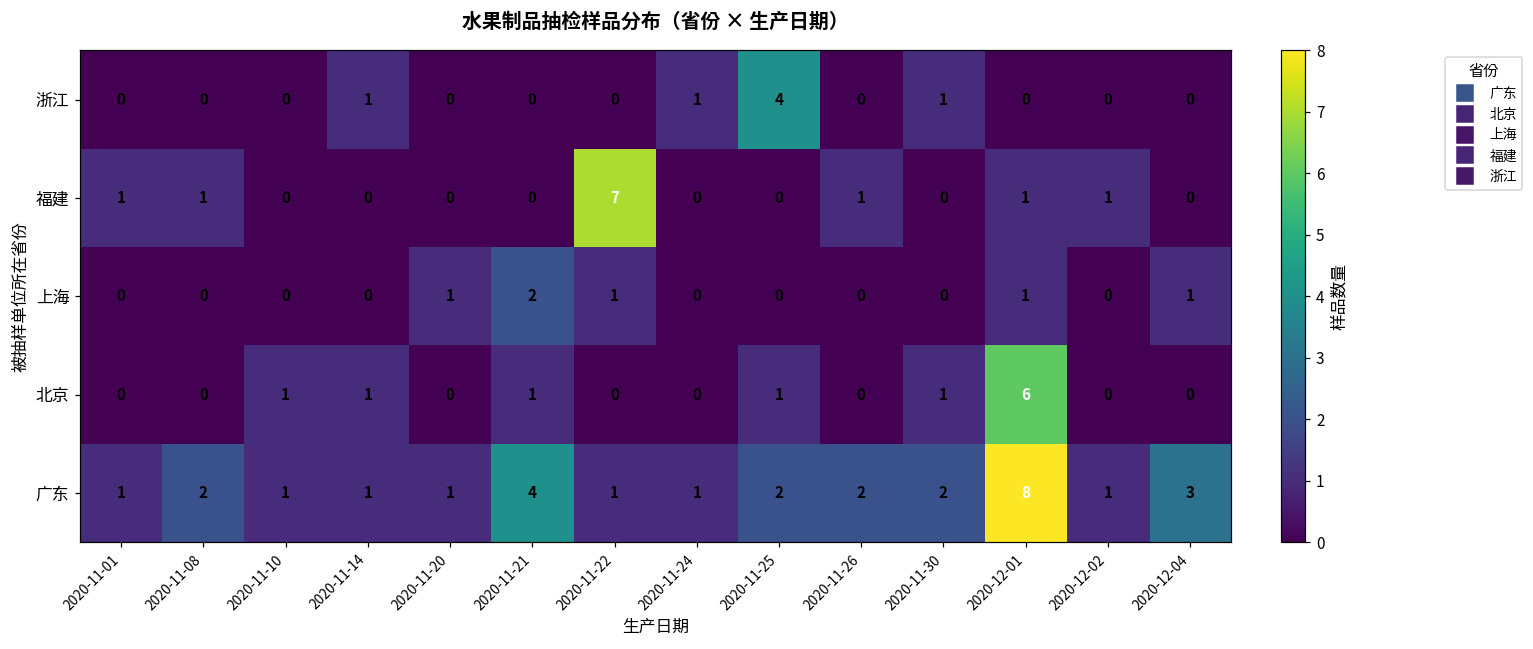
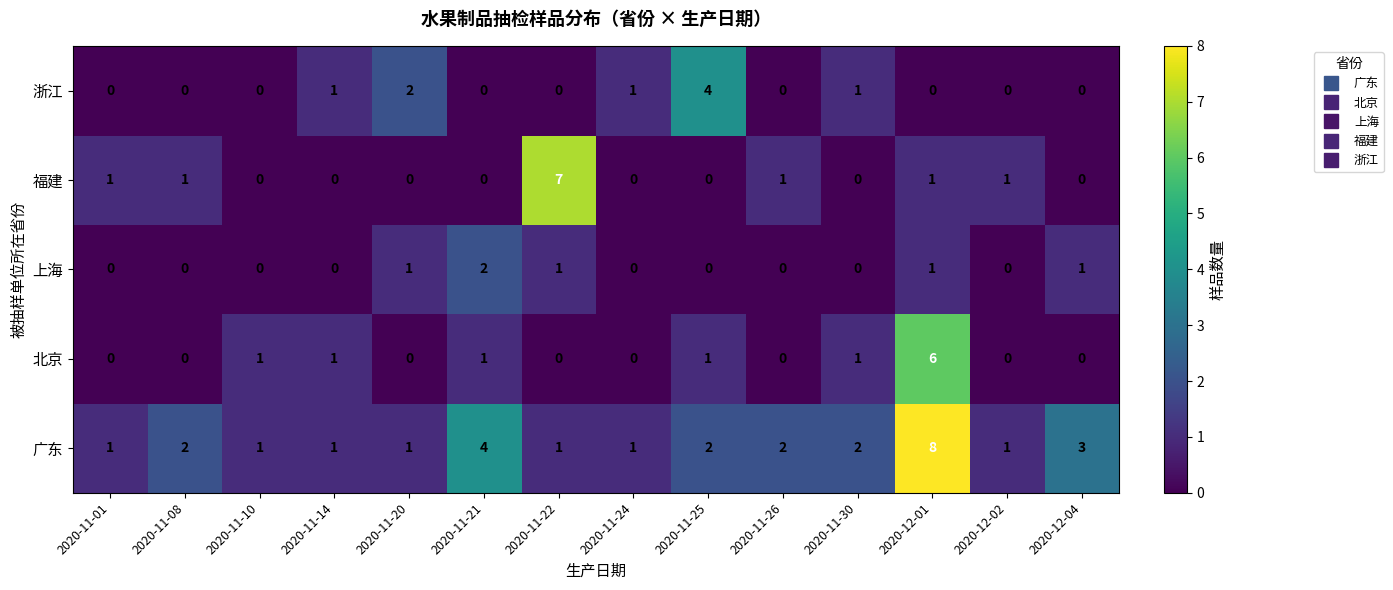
  {
    "浙江": {
      "2020-11-01": 0,
      "2020-11-08": 0,
      "2020-11-10": 0,
      "2020-11-14": 1,
-     "2020-11-20": 0,
+     "2020-11-20": 2,
      "2020-11-21": 0,
      "2020-11-22": 0,
      "2020-11-24": 1,
      "2020-11-25": 4,
      "2020-11-26": 0,
      "2020-11-30": 1,
      "2020-12-01": 0,
      "2020-12-02": 0,
      "2020-12-04": 0
    },
    "福建": {
      "2020-11-01": 1,
      "2020-11-08": 1,
      "2020-11-10": 0,
      "2020-11-14": 0,
      "2020-11-20": 0,
      "2020-11-21": 0,
      "2020-11-22": 7,
      "2020-11-24": 0,
      "2020-11-25": 0,
      "2020-11-26": 1,
      "2020-11-30": 0,
      "2020-12-01": 1,
      "2020-12-02": 1,
      "2020-12-04": 0
    },
    "上海": {
      "2020-11-01": 0,
      "2020-11-08": 0,
      "2020-11-10": 0,
      "2020-11-14": 0,
      "2020-11-20": 1,
      "2020-11-21": 2,
      "2020-11-22": 1,
      "2020-11-24": 0,
      "2020-11-25": 0,
      "2020-11-26": 0,
      "2020-11-30": 0,
      "2020-12-01": 1,
      "2020-12-02": 0,
      "2020-12-04": 1
    },
    "北京": {
      "2020-11-01": 0,
      "2020-11-08": 0,
      "2020-11-10": 1,
      "2020-11-14": 1,
      "2020-11-20": 0,
      "2020-11-21": 1,
      "2020-11-22": 0,
      "2020-11-24": 0,
      "2020-11-25": 1,
      "2020-11-26": 0,
      "2020-11-30": 1,
      "2020-12-01": 6,
      "2020-12-02": 0,
      "2020-12-04": 0
    },
    "广东": {
      "2020-11-01": 1,
      "2020-11-08": 2,
      "2020-11-10": 1,
      "2020-11-14": 1,
      "2020-11-20": 1,
      "2020-11-21": 4,
      "2020-11-22": 1,
      "2020-11-24": 1,
      "2020-11-25": 2,
      "2020-11-26": 2,
      "2020-11-30": 2,
      "2020-12-01": 8,
      "2020-12-02": 1,
      "2020-12-04": 3
    }
  }
